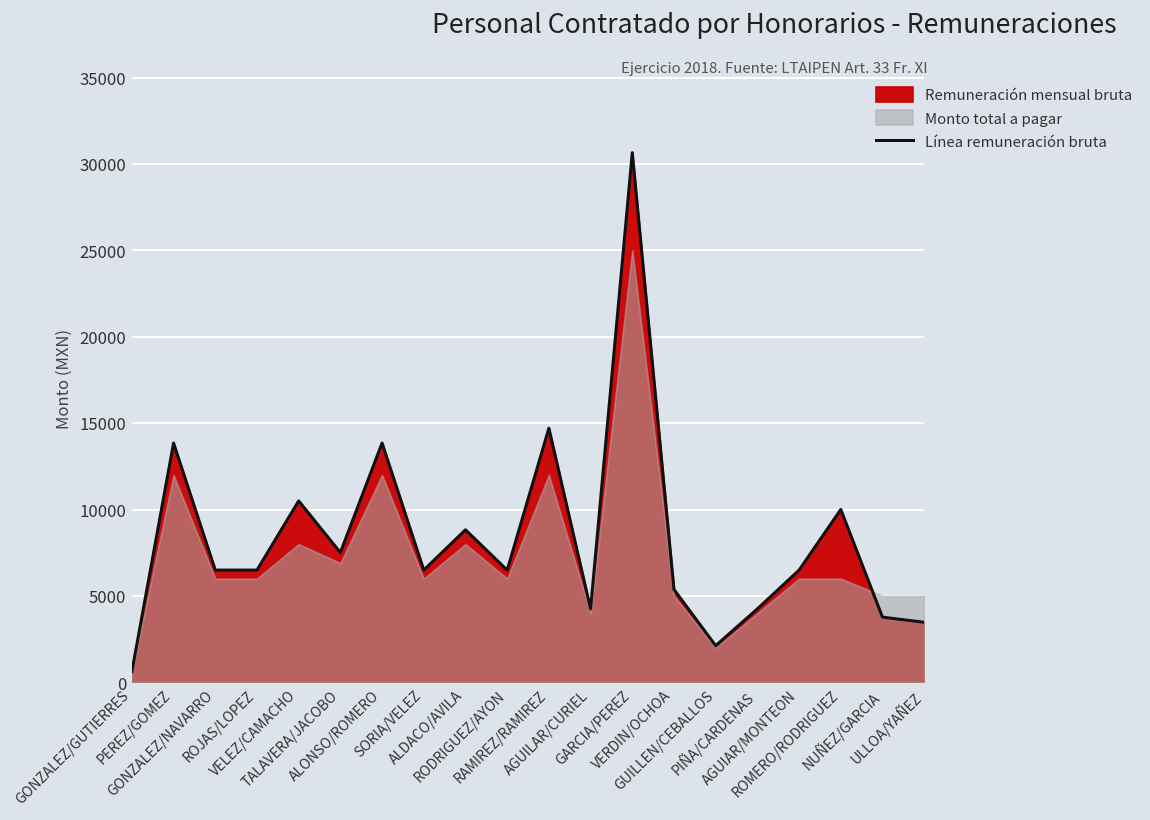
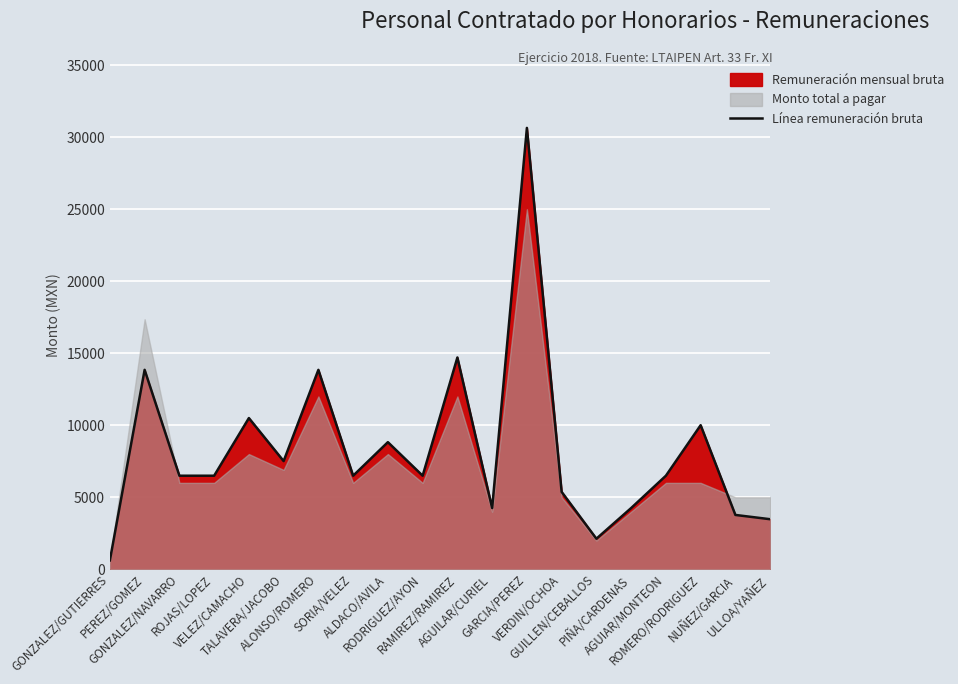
  {
    "Remuneración mensual bruta": {
      "PEREZ/GOMEZ": 13800,
      "GONZALEZ/NAVARRO": 6500,
      "ROJAS/LOPEZ": 6500,
      "VELEZ/CAMACHO": 10500,
      "TALAVERA/JACOBO": 7500,
      "ALONSO/ROMERO": 13800,
      "SORIA/VELEZ": 6500,
      "ALDACO/AVILA": 8800,
      "RODRIGUEZ/AYON": 6500,
      "RAMIREZ/RAMIREZ": 14700,
      "AGUILAR/CURIEL": 4300,
      "GARCIA/PEREZ": 30700,
      "VERDIN/OCHOA": 5400,
      "PIÑA/CARDENAS": 4300,
      "AGUIAR/MONTEON": 6500,
      "ROMERO/RODRIGUEZ": 10000,
      "NUÑEZ/GARCIA": 3800,
      "ULLOA/YAÑEZ": 3500
    },
    "Monto total a pagar": {
-     "PEREZ/GOMEZ": 12000,
+     "PEREZ/GOMEZ": 17400,
      "GONZALEZ/NAVARRO": 6000,
      "ROJAS/LOPEZ": 6000,
      "VELEZ/CAMACHO": 8000,
      "TALAVERA/JACOBO": 6900,
      "ALONSO/ROMERO": 12000,
      "SORIA/VELEZ": 6000,
      "ALDACO/AVILA": 8000,
      "RODRIGUEZ/AYON": 6000,
      "RAMIREZ/RAMIREZ": 12000,
      "AGUILAR/CURIEL": 4000,
      "GARCIA/PEREZ": 25000,
      "VERDIN/OCHOA": 5000,
      "PIÑA/CARDENAS": 4000,
      "AGUIAR/MONTEON": 6000,
      "ROMERO/RODRIGUEZ": 6000,
      "NUÑEZ/GARCIA": 5000,
      "ULLOA/YAÑEZ": 5000
    }
  }
